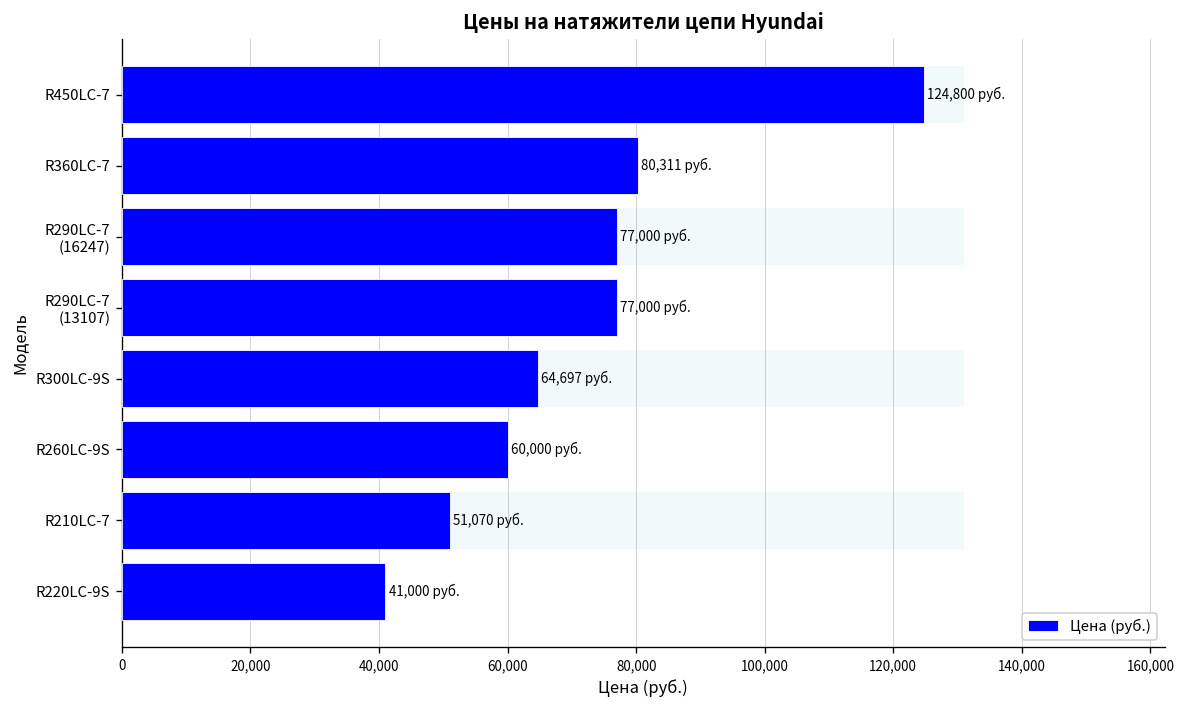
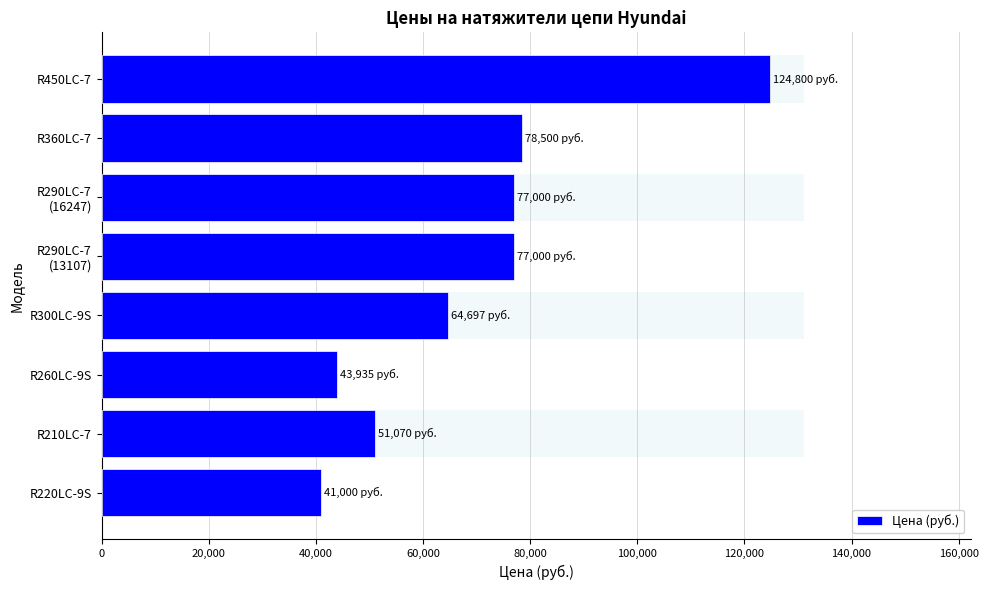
  {
    "Цена (руб.)": {
-     "R360LC-7": "80,311",
-     "R260LC-9S": "60,000"
+     "R360LC-7": "78,500",
+     "R260LC-9S": "43,935"
    }
  }
